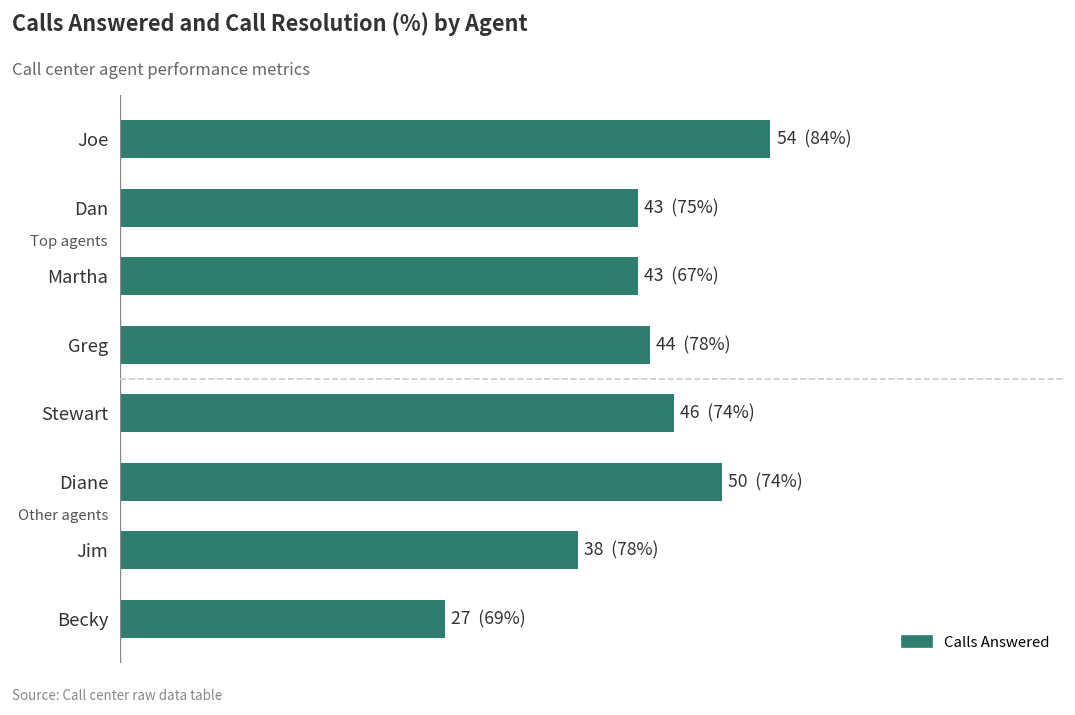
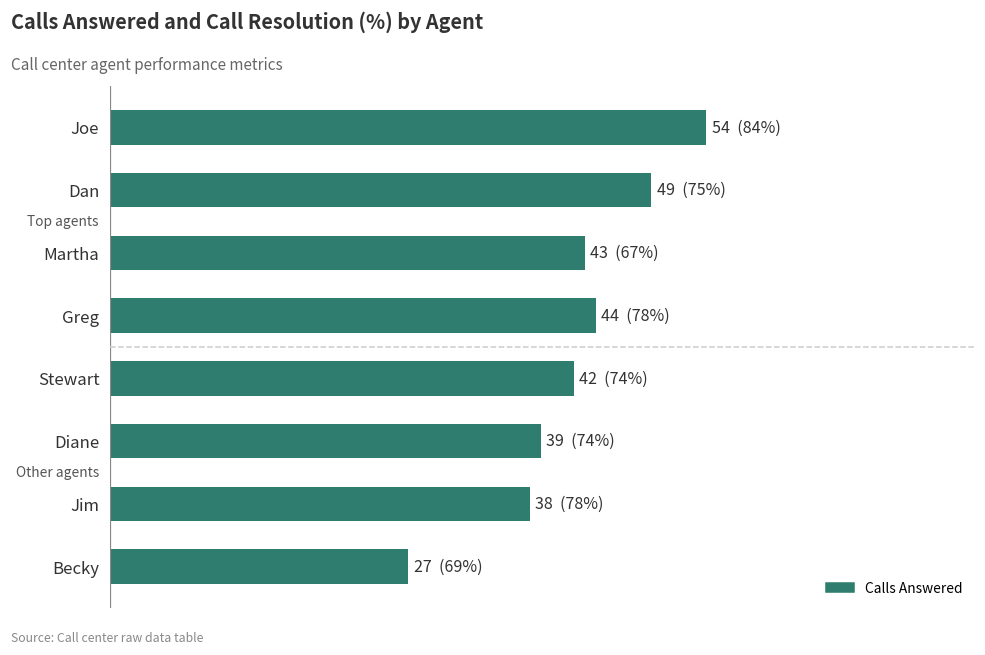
  {
    "Joe": 54,
-   "Dan": 43,
+   "Dan": 49,
    "Martha": 43,
    "Greg": 44,
-   "Stewart": 46,
-   "Diane": 50,
+   "Stewart": 42,
+   "Diane": 39,
    "Jim": 38,
    "Becky": 27
  }
